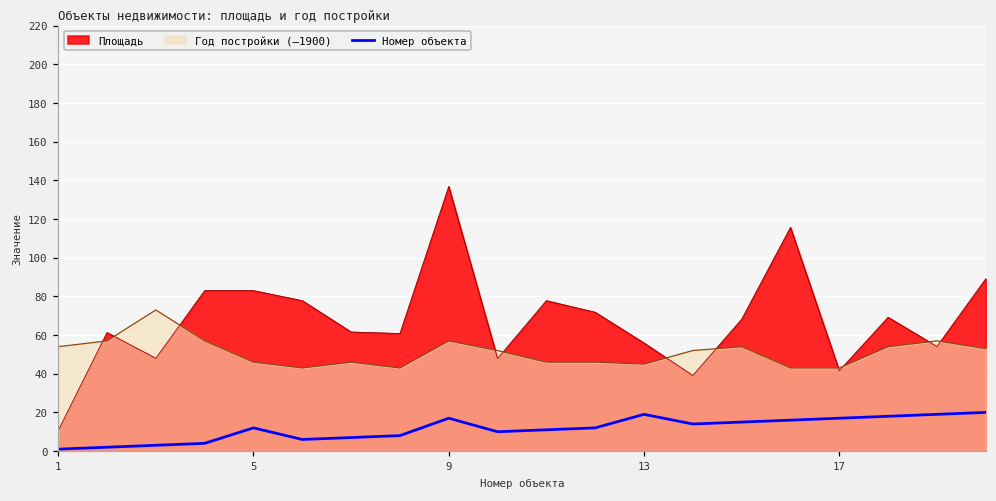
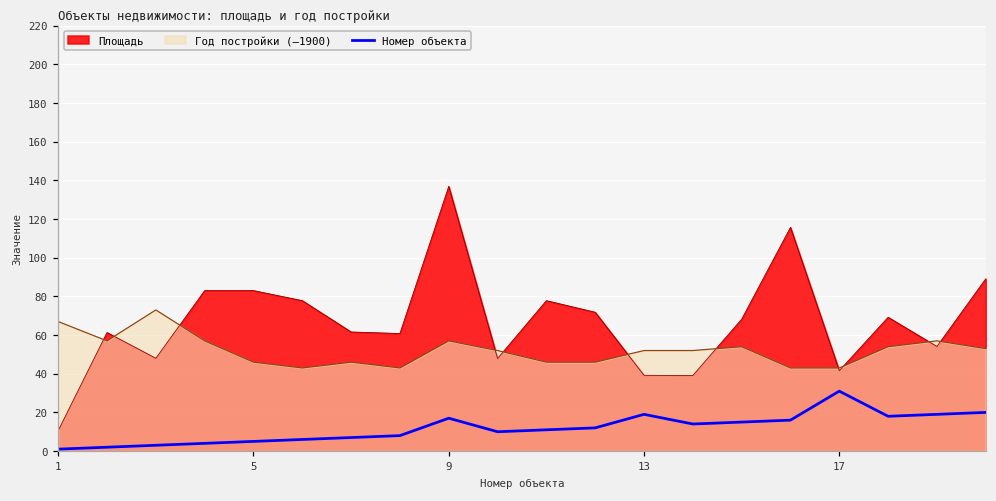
  {
    "Площадь": {
      "1": 11,
      "5": 83,
      "9": 137,
-     "13": 56
+     "13": 39
    },
    "Год постройки (–1900)": {
-     "1": 54,
+     "1": 67,
      "5": 46,
      "9": 57,
-     "13": 45
+     "13": 52
    },
    "Номер объекта": {
      "1": 1,
-     "5": 12,
+     "5": 5,
      "9": 17,
      "13": 19,
-     "17": 17
+     "17": 31
    }
  }
